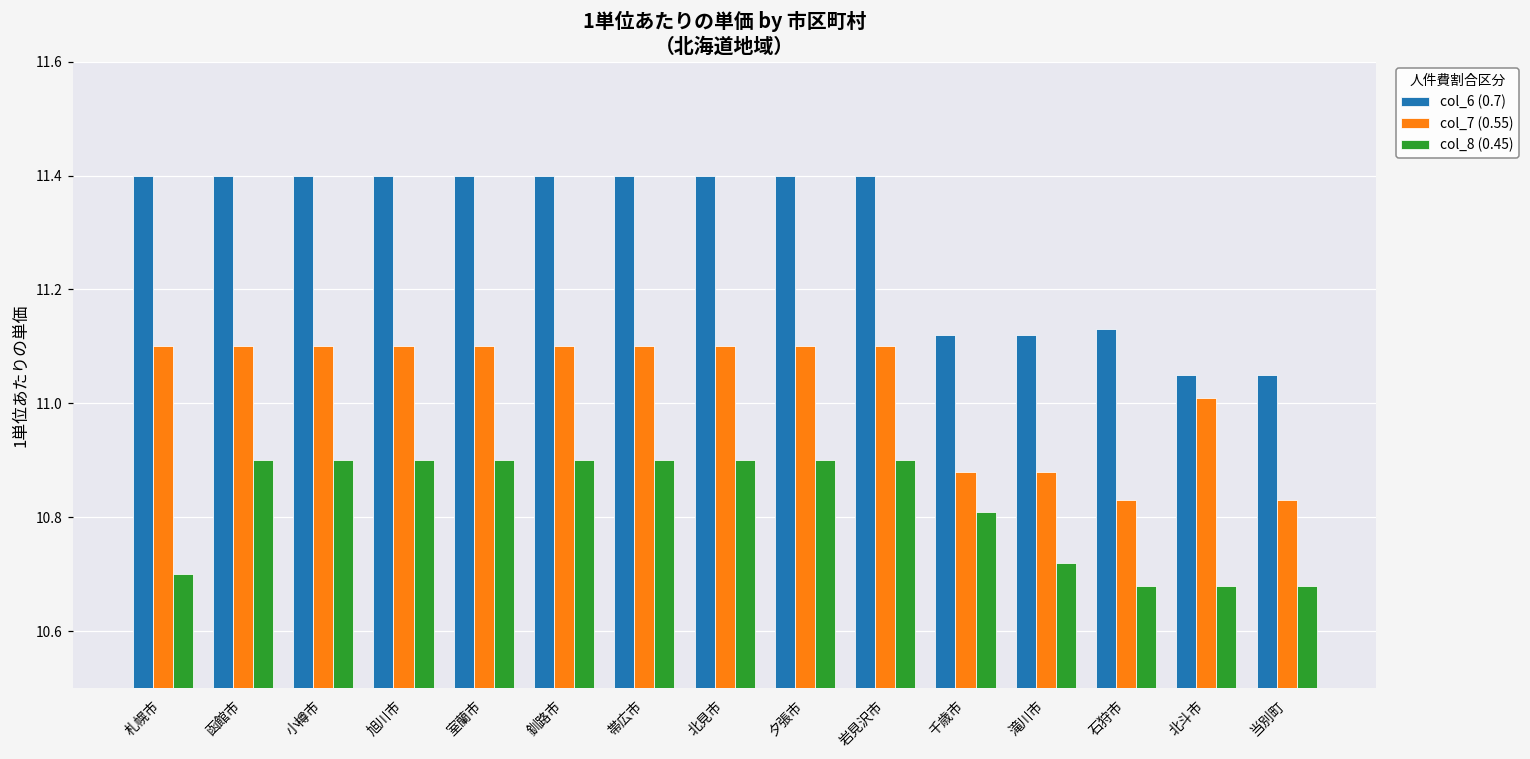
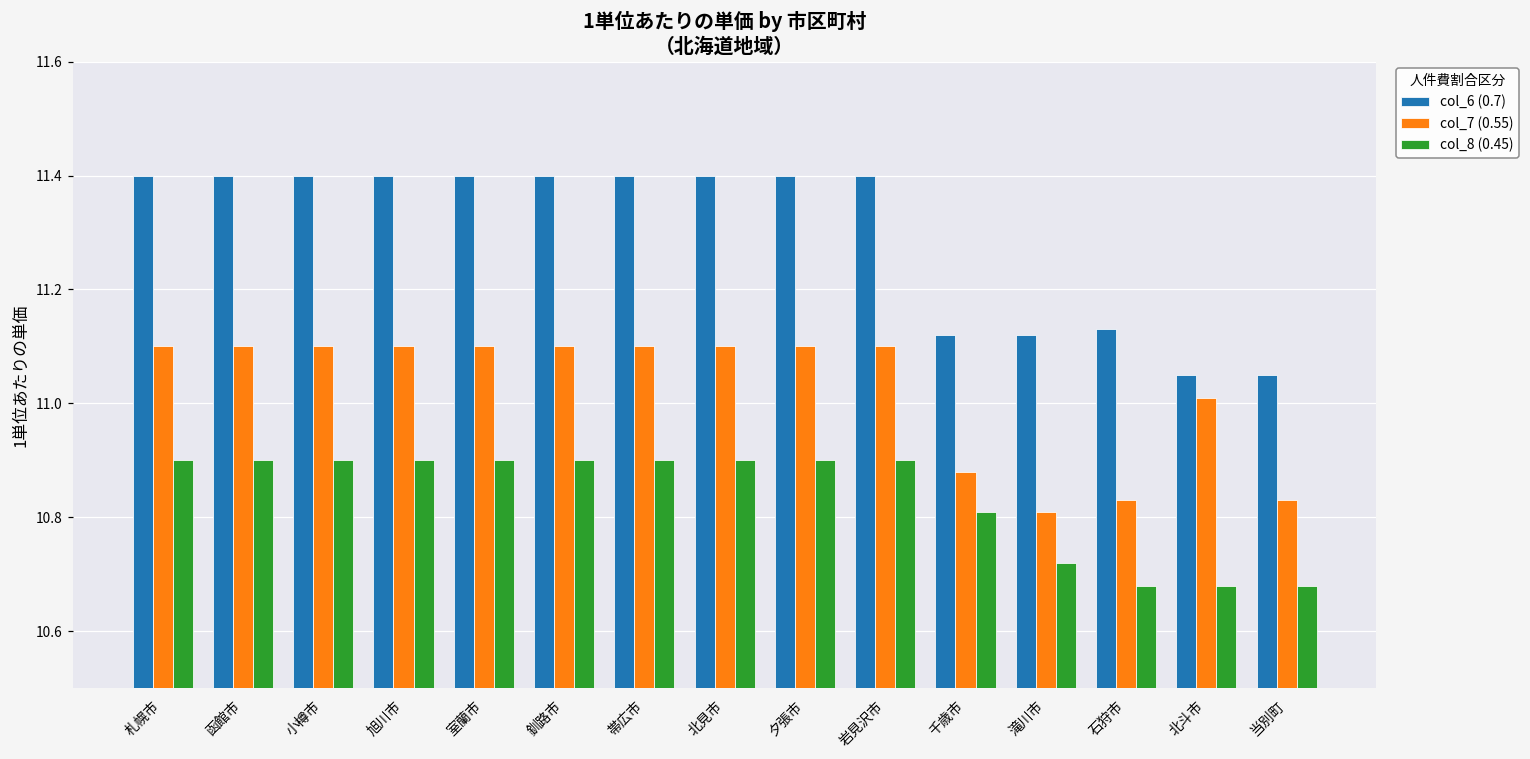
  {
    "col_6 (0.7)": {
      "札幌市": 11.40,
      "函館市": 11.40,
      "小樽市": 11.40,
      "旭川市": 11.40,
      "室蘭市": 11.40,
      "釧路市": 11.40,
      "帯広市": 11.40,
      "北見市": 11.40,
      "夕張市": 11.40,
      "岩見沢市": 11.40,
      "千歳市": 11.12,
      "滝川市": 11.12,
      "石狩市": 11.13,
      "北斗市": 11.05,
      "当別町": 11.05
    },
    "col_7 (0.55)": {
      "札幌市": 11.10,
      "函館市": 11.10,
      "小樽市": 11.10,
      "旭川市": 11.10,
      "室蘭市": 11.10,
      "釧路市": 11.10,
      "帯広市": 11.10,
      "北見市": 11.10,
      "夕張市": 11.10,
      "岩見沢市": 11.10,
      "千歳市": 10.88,
-     "滝川市": 10.88,
+     "滝川市": 10.81,
      "石狩市": 10.83,
      "北斗市": 11.01,
      "当別町": 10.83
    },
    "col_8 (0.45)": {
-     "札幌市": 10.7,
+     "札幌市": 10.9,
      "函館市": 10.9,
      "小樽市": 10.9,
      "旭川市": 10.9,
      "室蘭市": 10.9,
      "釧路市": 10.9,
      "帯広市": 10.9,
      "北見市": 10.9,
      "夕張市": 10.9,
      "岩見沢市": 10.9,
      "千歳市": 10.81,
      "滝川市": 10.72,
      "石狩市": 10.68,
      "北斗市": 10.68,
      "当別町": 10.68
    }
  }
